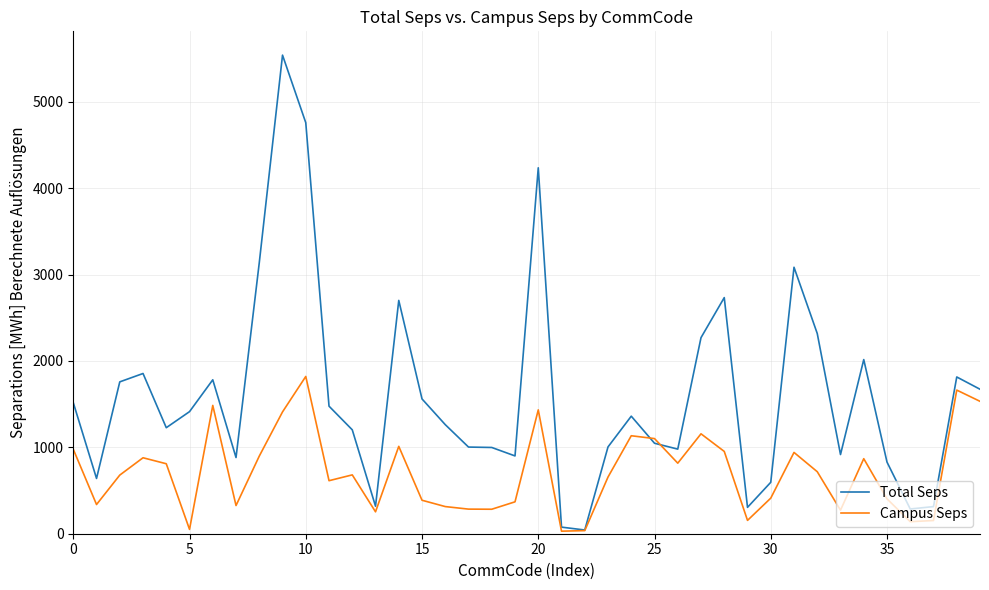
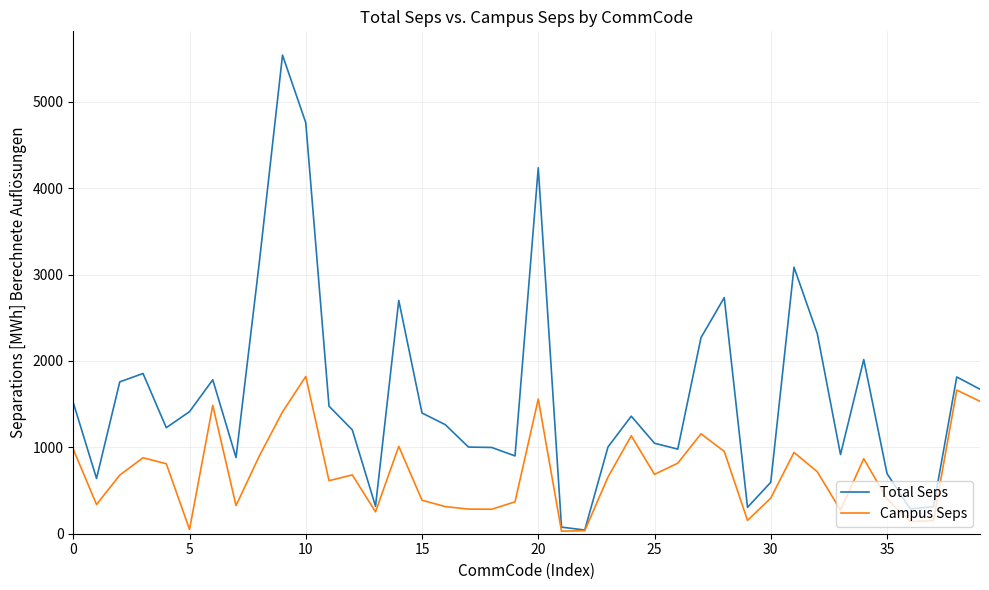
  {
    "Total Seps": {
      "0": 1500,
      "5": 1400,
      "10": 4800,
-     "15": 1600,
+     "15": 1400,
      "20": 4200,
      "25": 1000,
      "30": 600,
-     "35": 800
+     "35": 700
    },
    "Campus Seps": {
      "0": 1000,
      "5": 100,
      "10": 1800,
      "15": 400,
-     "20": 1400,
-     "25": 1100,
+     "20": 1600,
+     "25": 700,
      "30": 400
    }
  }
